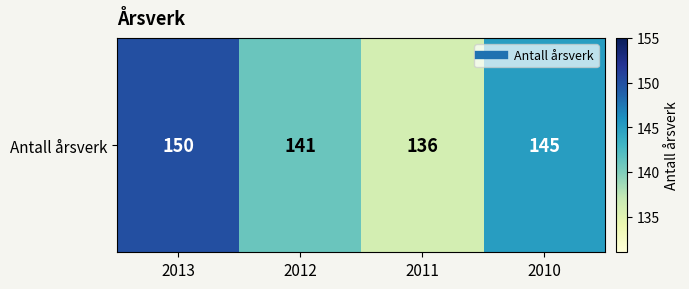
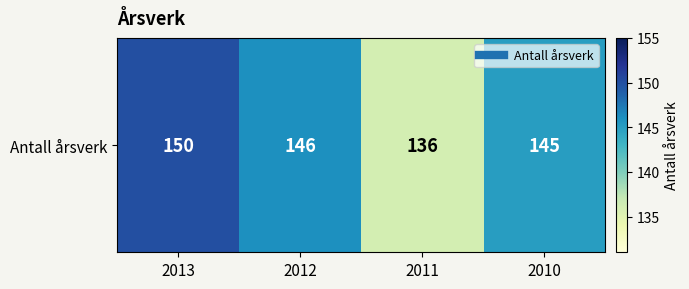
  {
    "Antall årsverk": {
      "2013": 150,
-     "2012": 141,
+     "2012": 146,
      "2011": 136,
      "2010": 145
    }
  }
